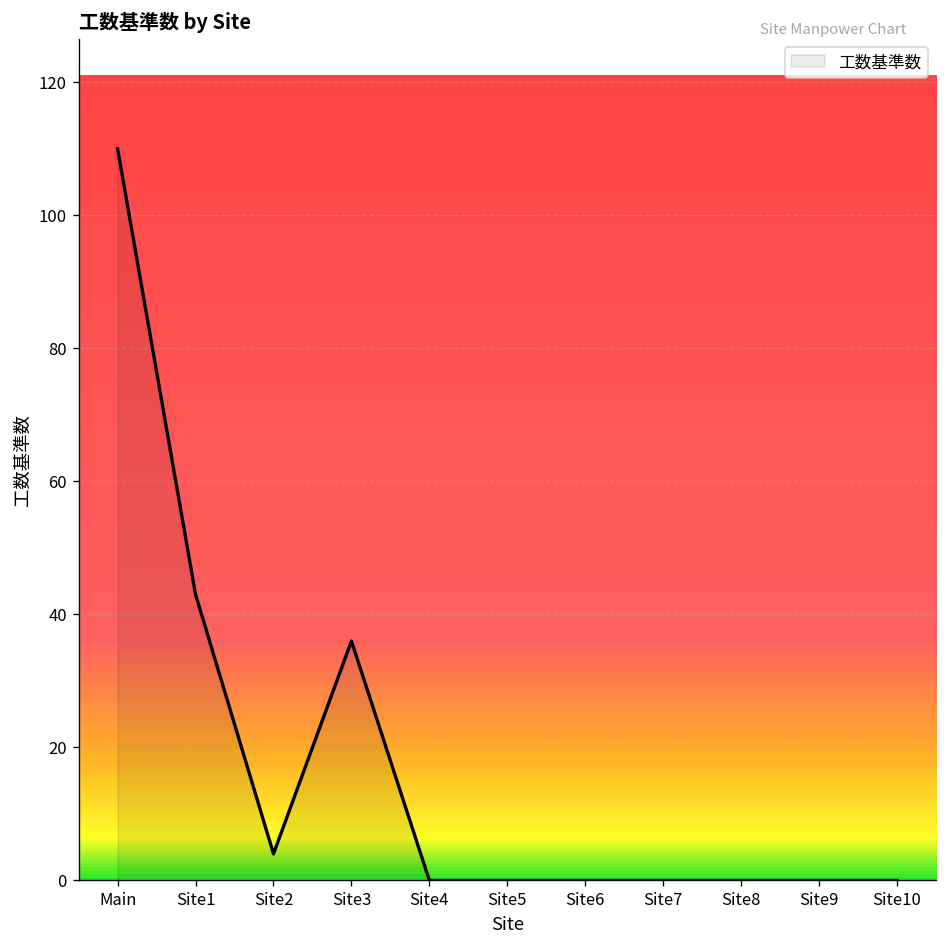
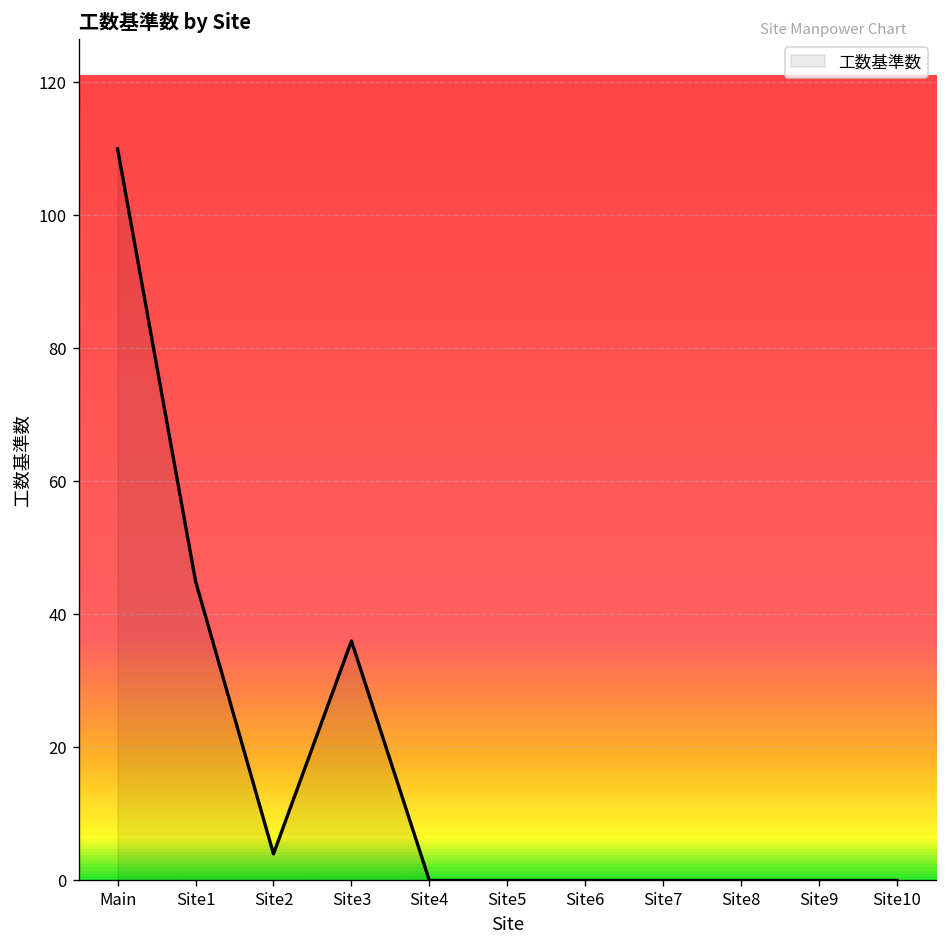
  {
    "Main": 110,
-   "Site1": 43,
+   "Site1": 45,
    "Site2": 4,
    "Site3": 36,
    "Site4": 0,
    "Site5": 0,
    "Site6": 0,
    "Site7": 0,
    "Site8": 0,
    "Site9": 0,
    "Site10": 0
  }
